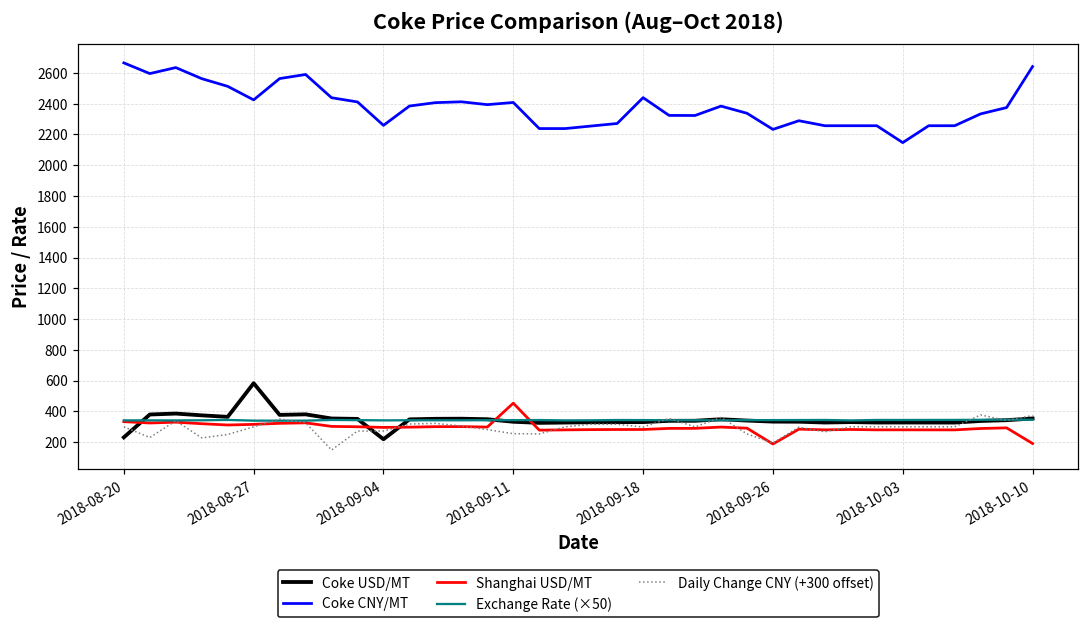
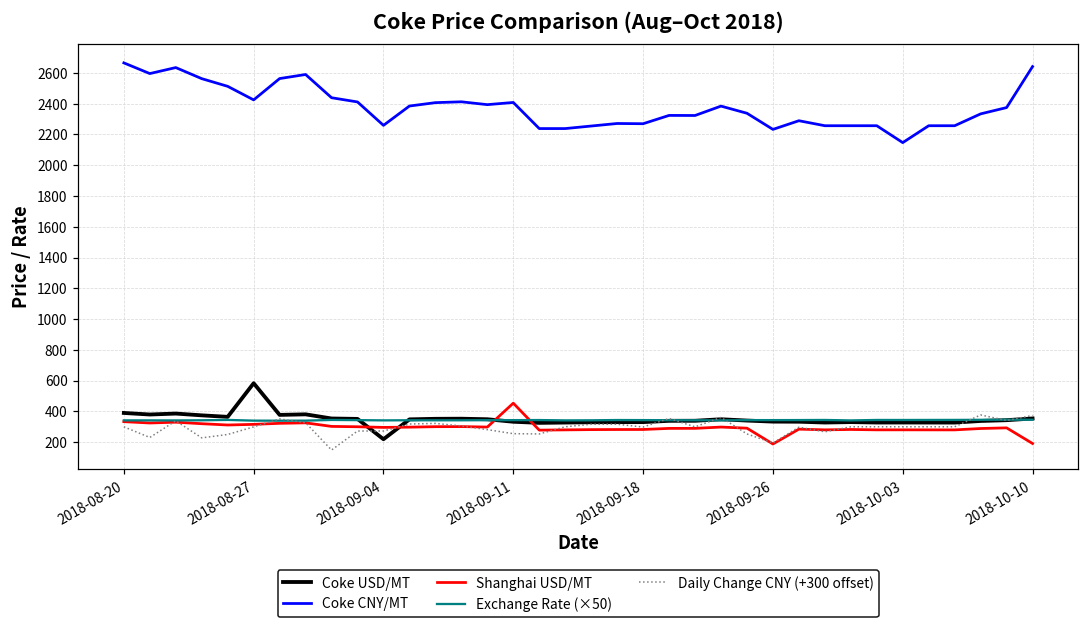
  {
    "Coke USD/MT": {
-     "2018-08-20": 230,
+     "2018-08-20": 390,
      "2018-08-27": 580,
      "2018-09-04": 220
    },
    "Coke CNY/MT": {
      "2018-08-20": 2670,
      "2018-08-27": 2420,
      "2018-09-04": 2260,
      "2018-09-11": 2410,
-     "2018-09-18": 2440,
+     "2018-09-18": 2270,
      "2018-09-26": 2230,
      "2018-10-03": 2150,
      "2018-10-10": 2640
    },
    "Shanghai USD/MT": {
      "2018-09-04": 300,
      "2018-09-11": 450,
      "2018-10-03": 280,
      "2018-10-10": 190
    },
    "Exchange Rate (×50)": {
      "2018-08-27": 340,
      "2018-09-04": 340
    },
    "Daily Change CNY (+300 offset)": {
      "2018-08-20": 300,
      "2018-09-04": 270,
      "2018-09-11": 260,
      "2018-10-03": 300,
      "2018-10-10": 370
    }
  }
